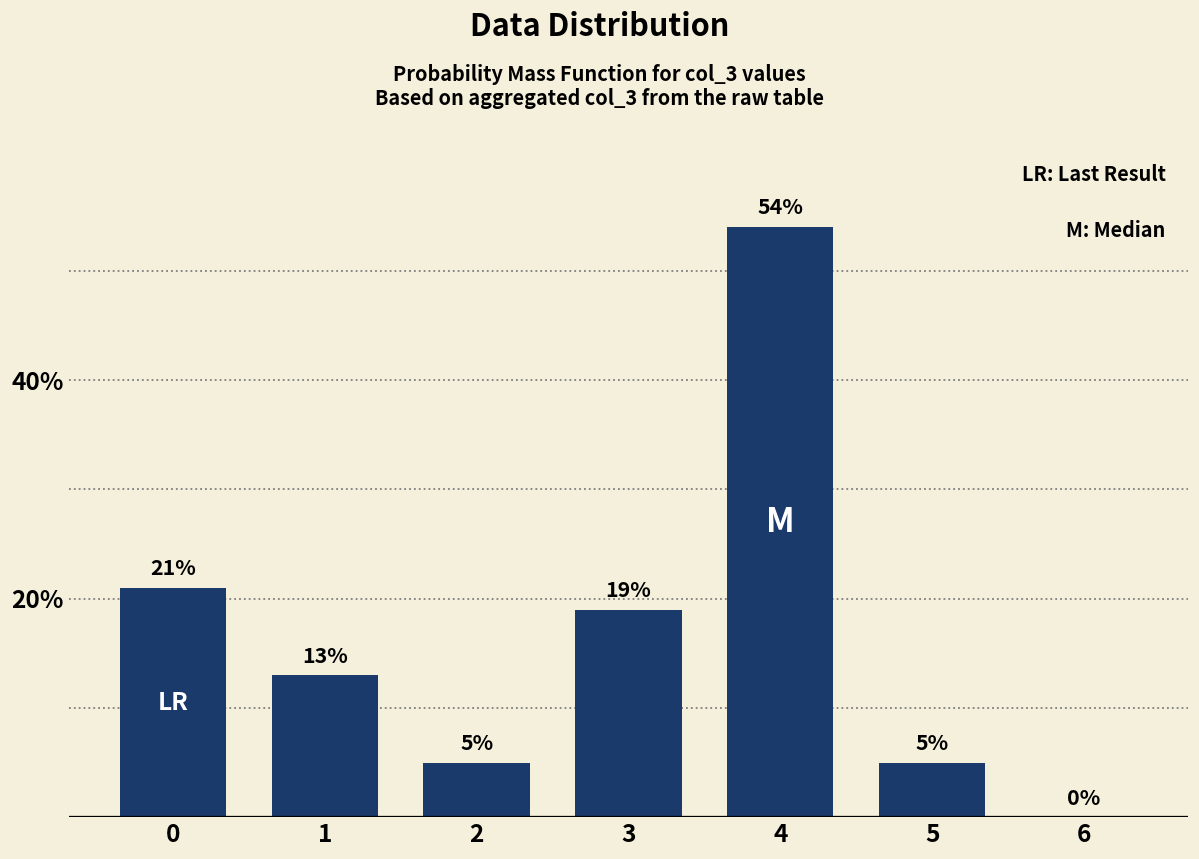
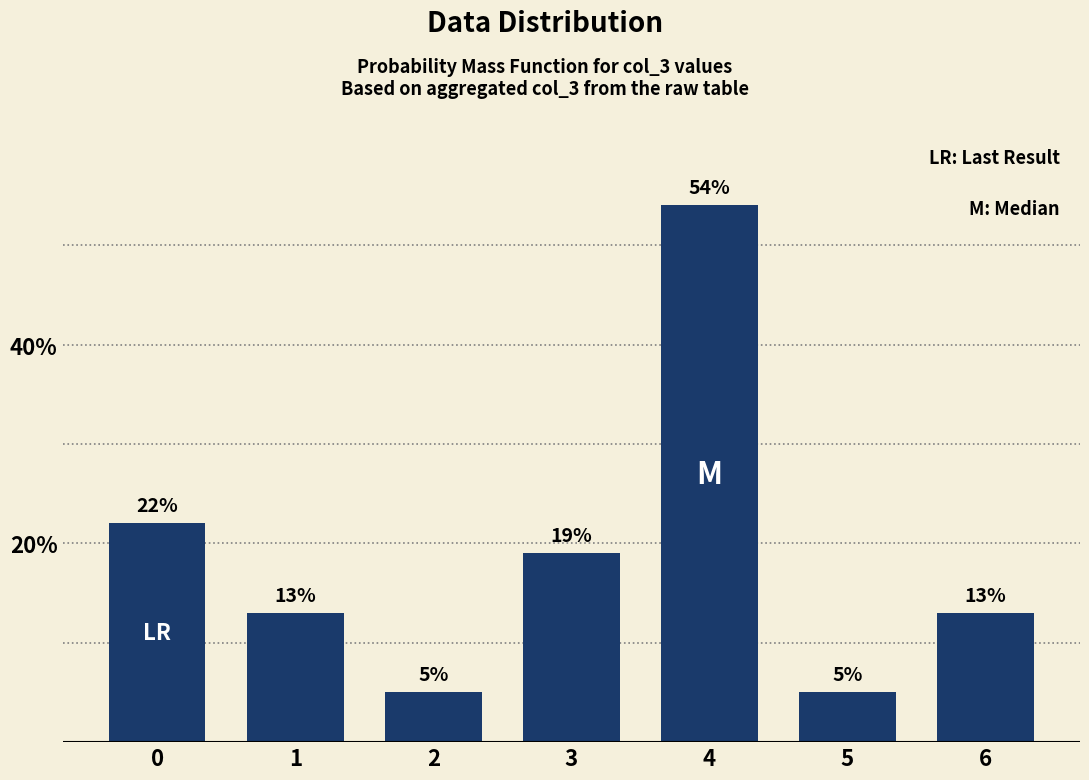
  {
-   "0": "21%",
+   "0": "22%",
    "1": "13%",
    "2": "5%",
    "3": "19%",
    "4": "54%",
    "5": "5%",
-   "6": "0%"
+   "6": "13%"
  }
